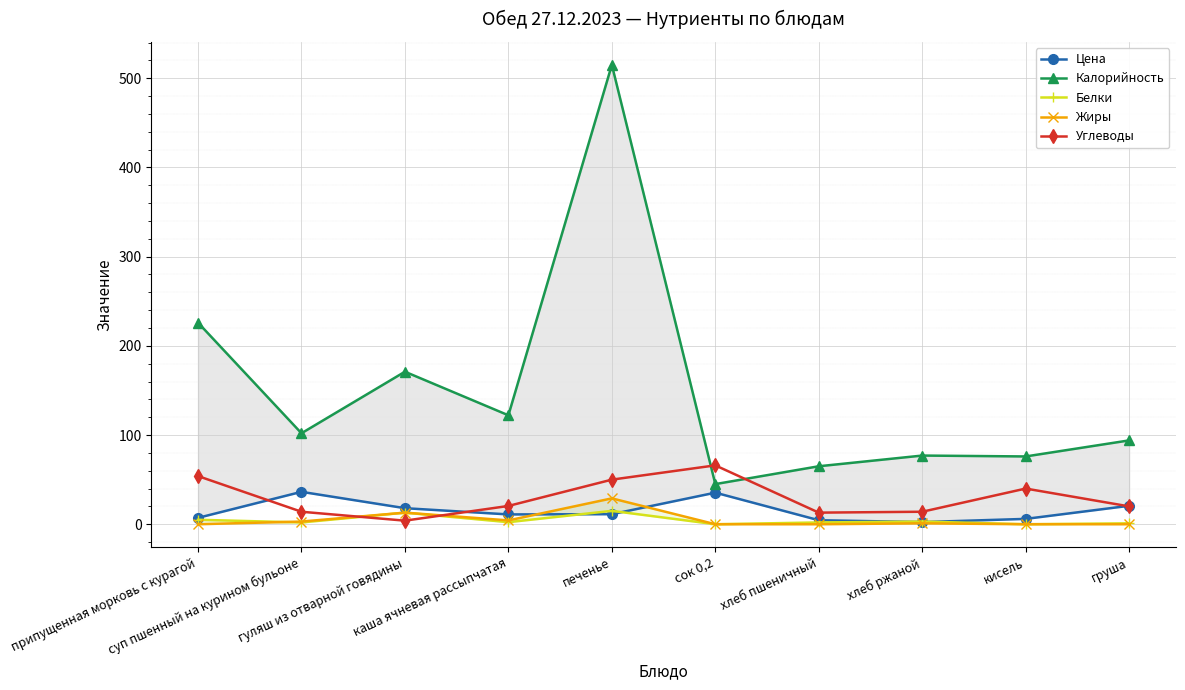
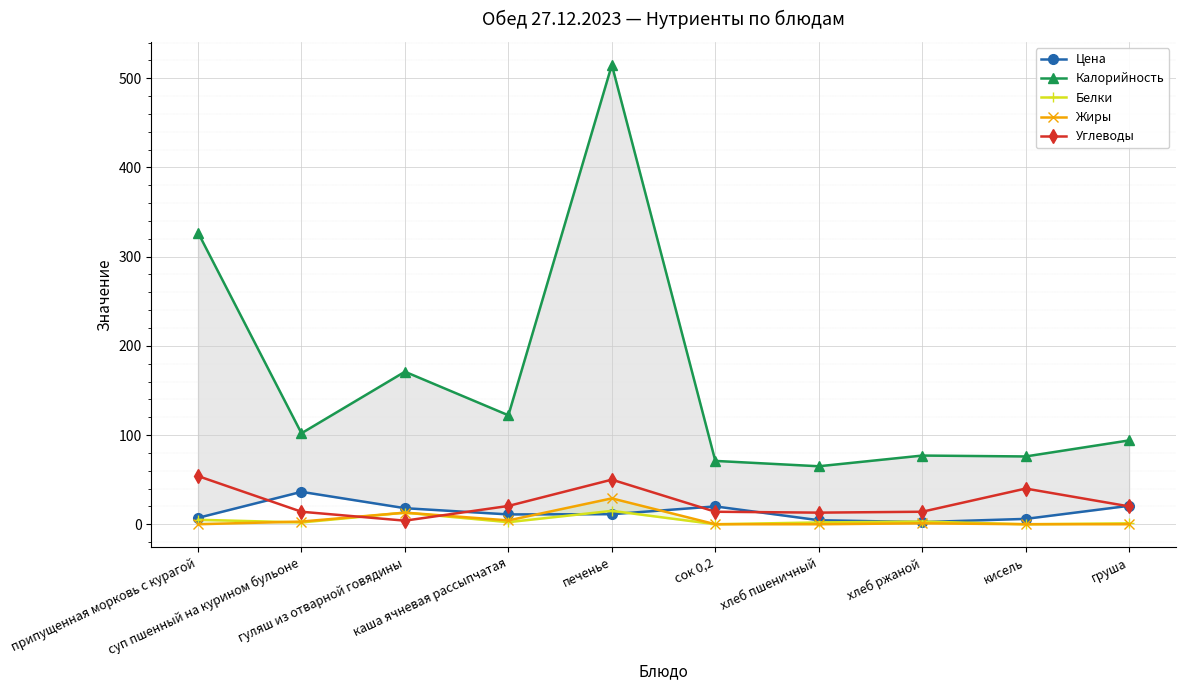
  {
    "Цена": {
      "суп пшенный на курином бульоне": 40,
      "гуляш из отварной говядины": 20,
      "каша ячневая рассыпчатая": 10,
      "печенье": 10,
-     "сок 0,2": 40,
+     "сок 0,2": 20,
      "кисель": 10
    },
    "Калорийность": {
-     "припущенная морковь с курагой": 230,
+     "припущенная морковь с курагой": 330,
      "суп пшенный на курином бульоне": 100,
      "гуляш из отварной говядины": 170,
      "каша ячневая рассыпчатая": 120,
      "печенье": 520,
-     "сок 0,2": 50,
+     "сок 0,2": 70,
      "хлеб пшеничный": 70,
      "хлеб ржаной": 80,
      "кисель": 80,
      "груша": 90
    },
    "Белки": {
      "печенье": 20
    },
    "Жиры": {
      "припущенная морковь с курагой": 0
    },
    "Углеводы": {
      "припущенная морковь с курагой": 50,
      "суп пшенный на курином бульоне": 10,
      "гуляш из отварной говядины": 0,
      "каша ячневая рассыпчатая": 20,
      "печенье": 50,
-     "сок 0,2": 70,
+     "сок 0,2": 10,
      "хлеб пшеничный": 10,
      "хлеб ржаной": 10,
      "кисель": 40
    }
  }
